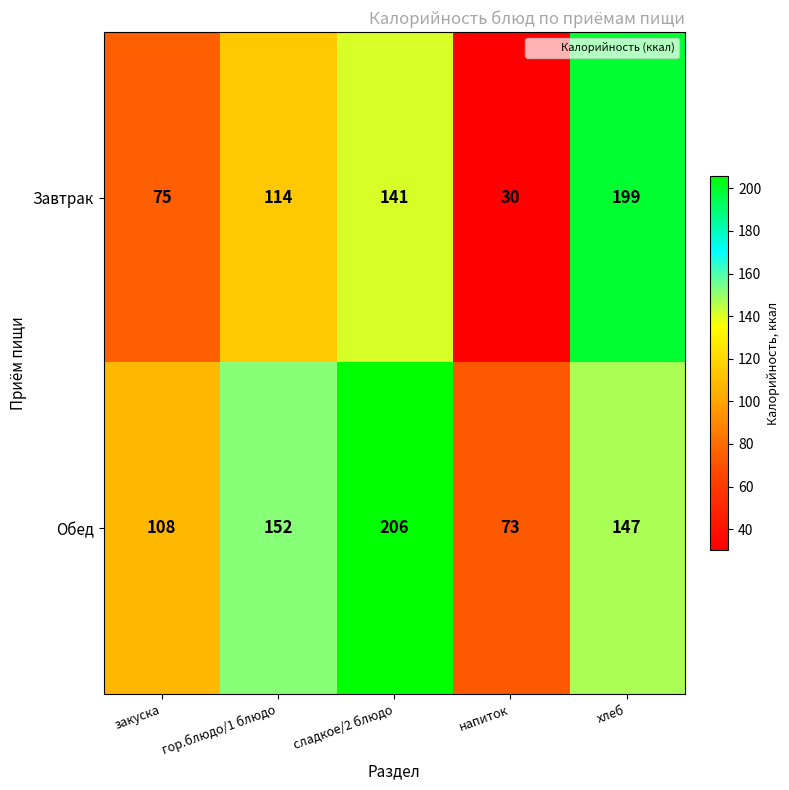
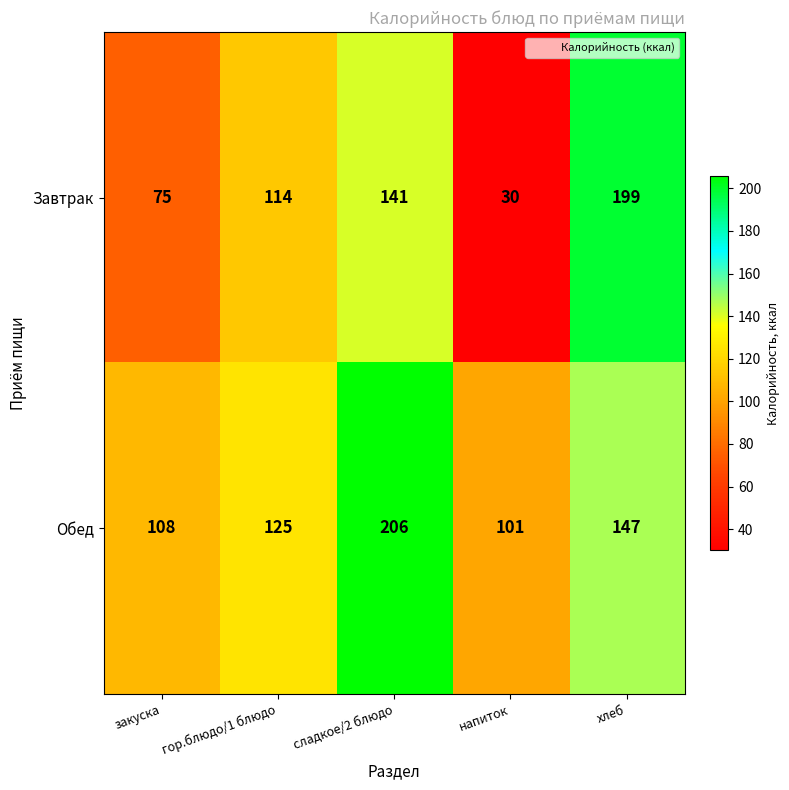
  {
    "Завтрак": {
      "закуска": 75,
      "гор.блюдо/1 блюдо": 114,
      "сладкое/2 блюдо": 141,
      "напиток": 30,
      "хлеб": 199
    },
    "Обед": {
      "закуска": 108,
-     "гор.блюдо/1 блюдо": 152,
+     "гор.блюдо/1 блюдо": 125,
      "сладкое/2 блюдо": 206,
-     "напиток": 73,
+     "напиток": 101,
      "хлеб": 147
    }
  }
